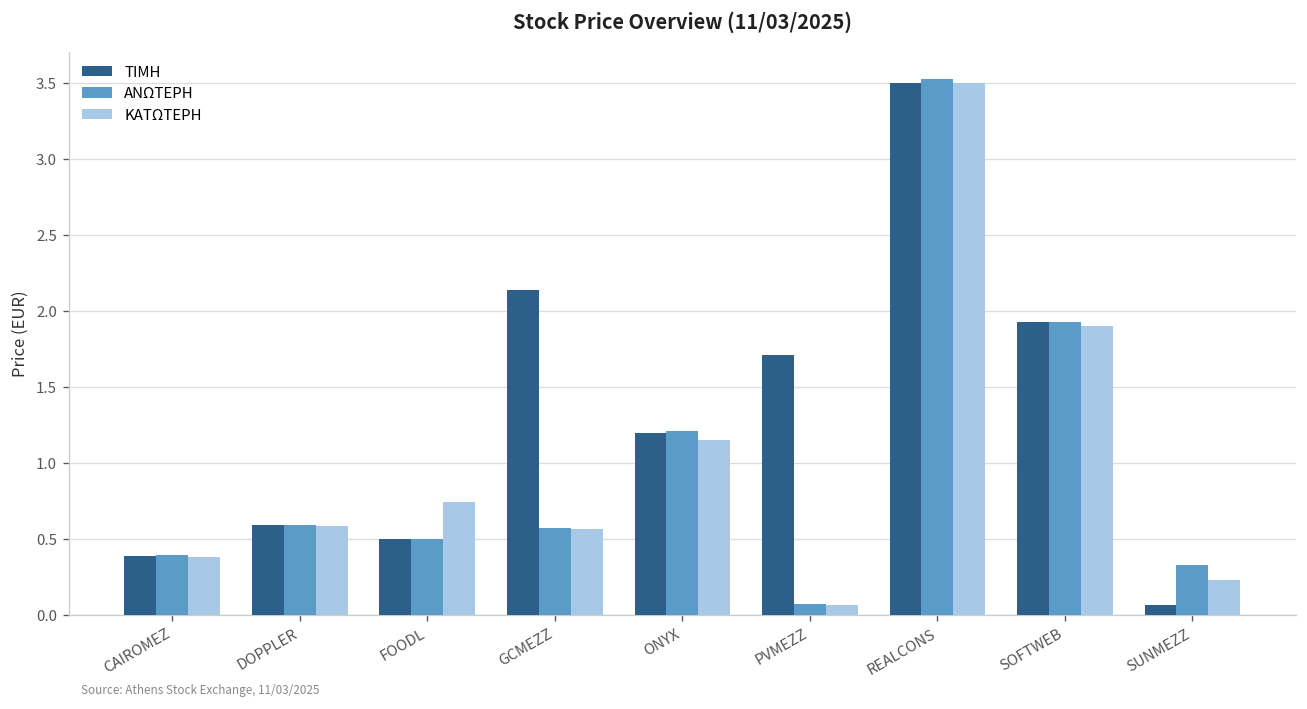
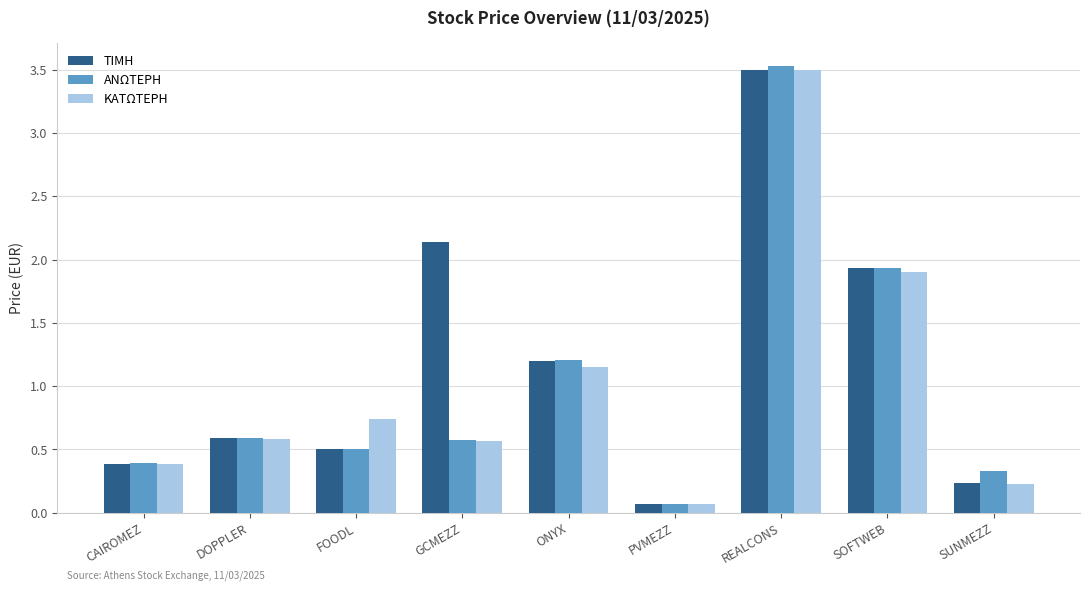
  {
    "ΤΙΜΗ": {
      "CAIROMEZ": 0.39,
      "DOPPLER": 0.59,
      "FOODL": 0.50,
      "GCMEZZ": 2.14,
      "ONYX": 1.20,
-     "PVMEZZ": 1.71,
+     "PVMEZZ": 0.07,
      "REALCONS": 3.50,
      "SOFTWEB": 1.93,
-     "SUNMEZZ": 0.07
+     "SUNMEZZ": 0.23
    },
    "ΑΝΩΤΕΡΗ": {
      "CAIROMEZ": 0.40,
      "DOPPLER": 0.59,
      "FOODL": 0.50,
      "GCMEZZ": 0.57,
      "ONYX": 1.21,
      "PVMEZZ": 0.07,
      "REALCONS": 3.53,
      "SOFTWEB": 1.93,
      "SUNMEZZ": 0.33
    },
    "ΚΑΤΩΤΕΡΗ": {
      "CAIROMEZ": 0.39,
      "DOPPLER": 0.59,
      "FOODL": 0.74,
      "GCMEZZ": 0.57,
      "ONYX": 1.15,
      "PVMEZZ": 0.07,
      "REALCONS": 3.50,
      "SOFTWEB": 1.90,
      "SUNMEZZ": 0.23
    }
  }
